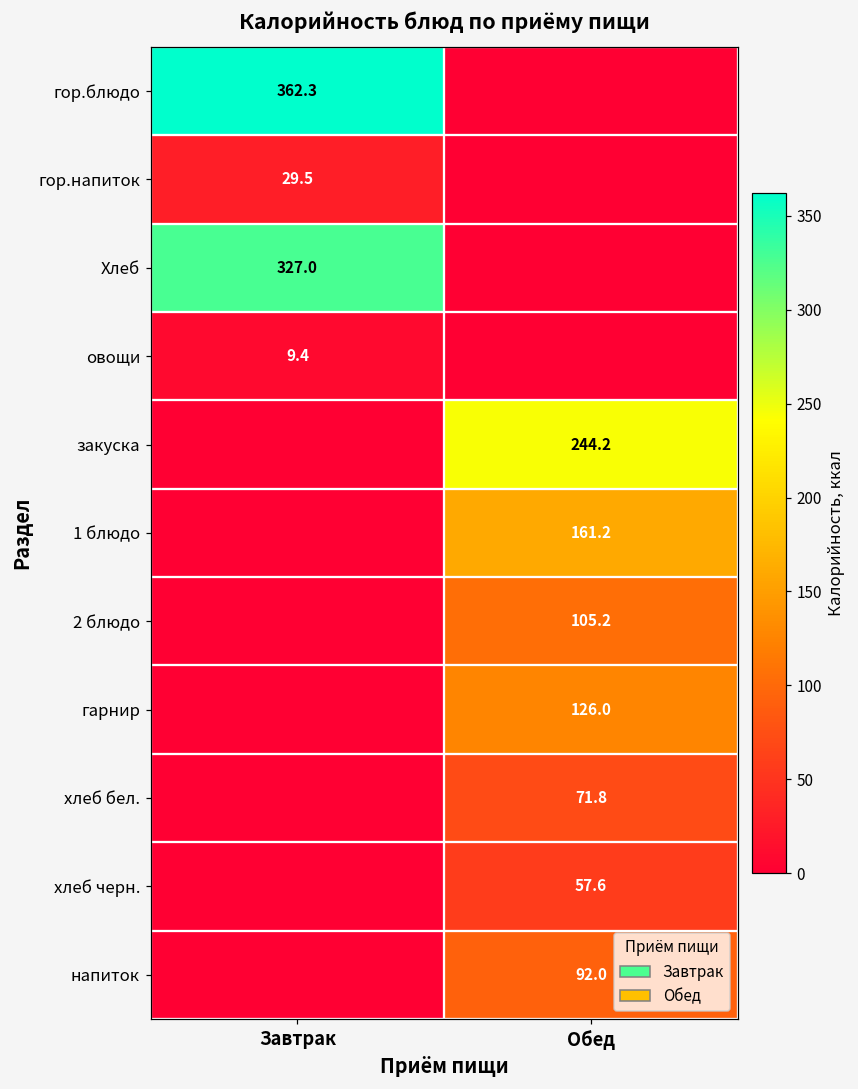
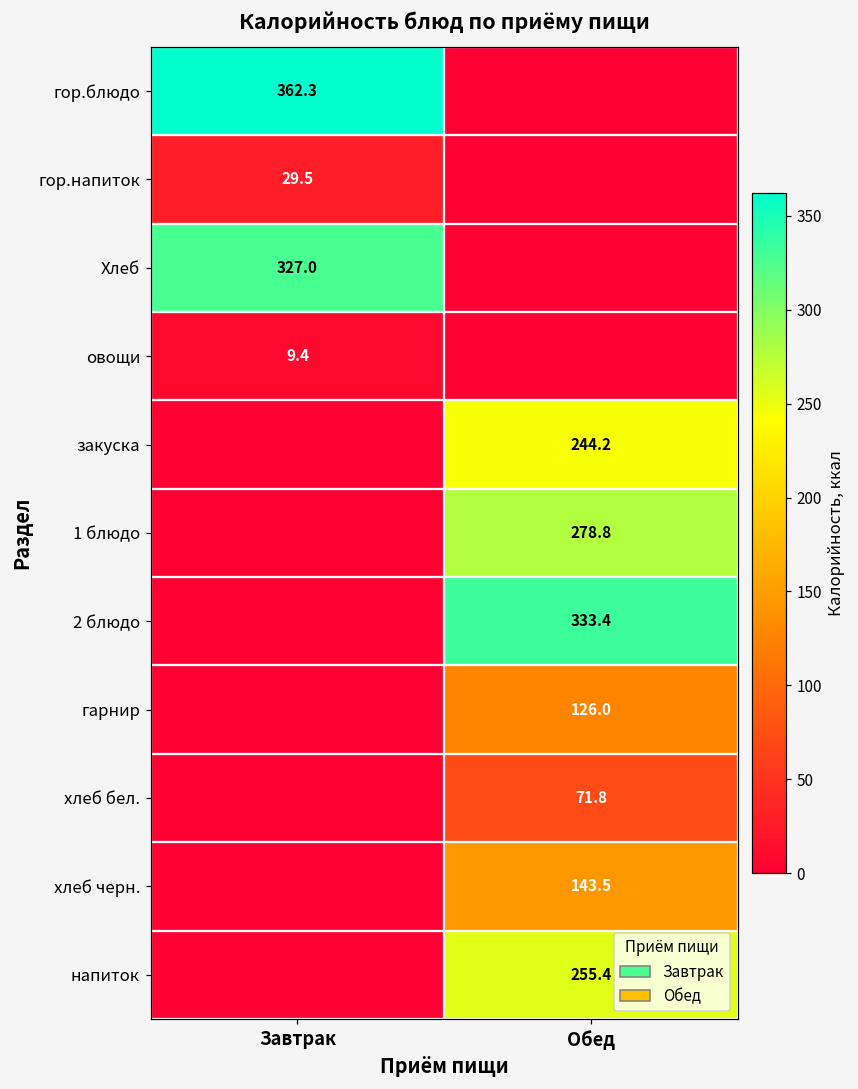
  {
    "гор.блюдо": {
      "Завтрак": 362.3
    },
    "гор.напиток": {
      "Завтрак": 29.5
    },
    "Хлеб": {
      "Завтрак": 327.0
    },
    "овощи": {
      "Завтрак": 9.4
    },
    "закуска": {
      "Обед": 244.2
    },
    "1 блюдо": {
-     "Обед": 161.2
+     "Обед": 278.8
    },
    "2 блюдо": {
-     "Обед": 105.2
+     "Обед": 333.4
    },
    "гарнир": {
      "Обед": 126.0
    },
    "хлеб бел.": {
      "Обед": 71.8
    },
    "хлеб черн.": {
-     "Обед": 57.6
+     "Обед": 143.5
    },
    "напиток": {
-     "Обед": 92.0
+     "Обед": 255.4
    }
  }
